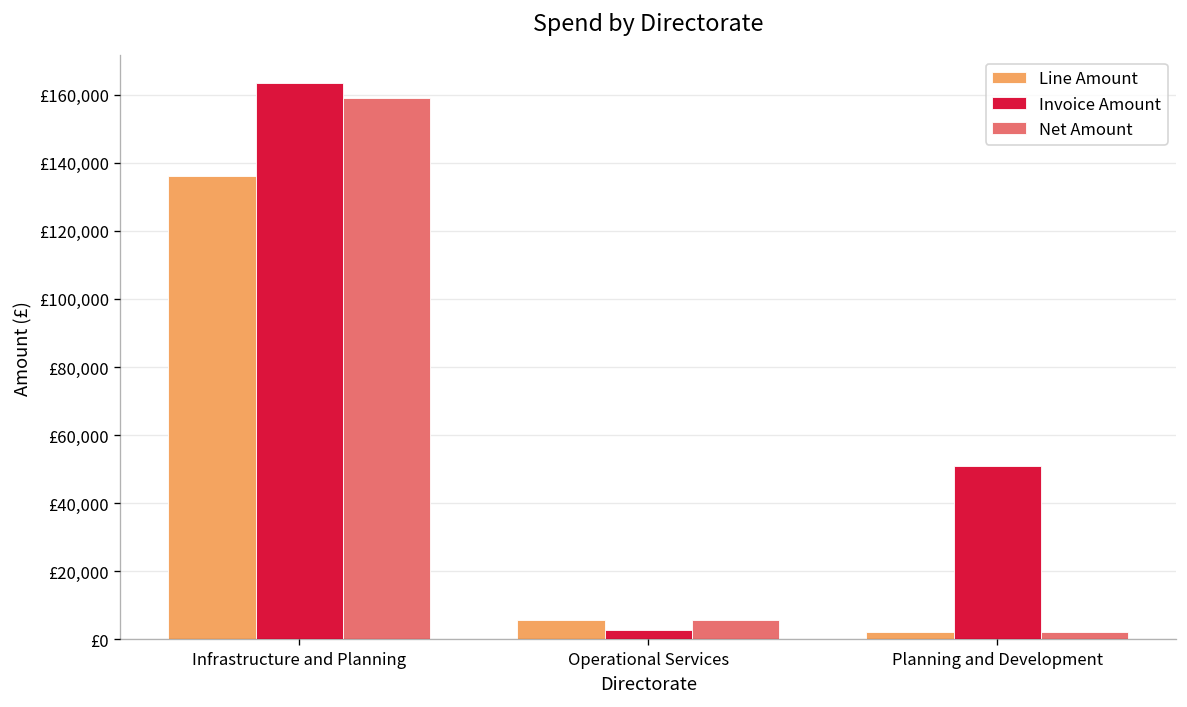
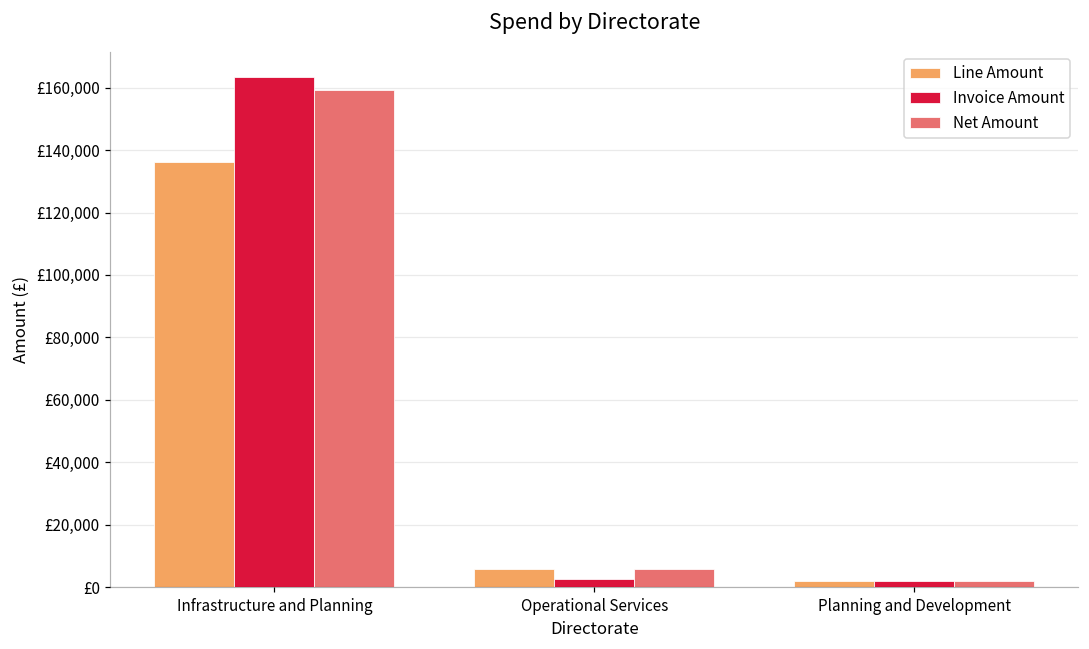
  {
    "Invoice Amount": {
      "Infrastructure and Planning": "£163,000",
      "Operational Services": "£3,000",
-     "Planning and Development": "£51,000"
+     "Planning and Development": "£2,000"
    }
  }
